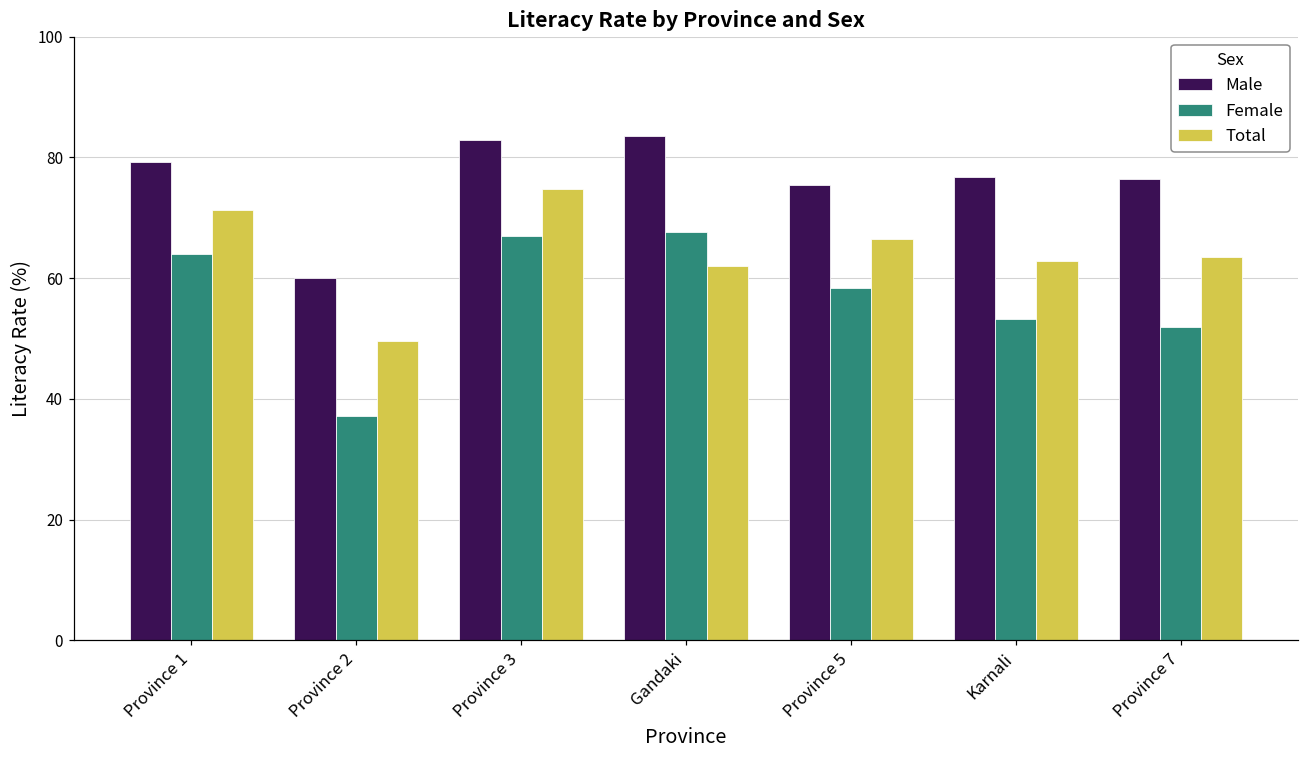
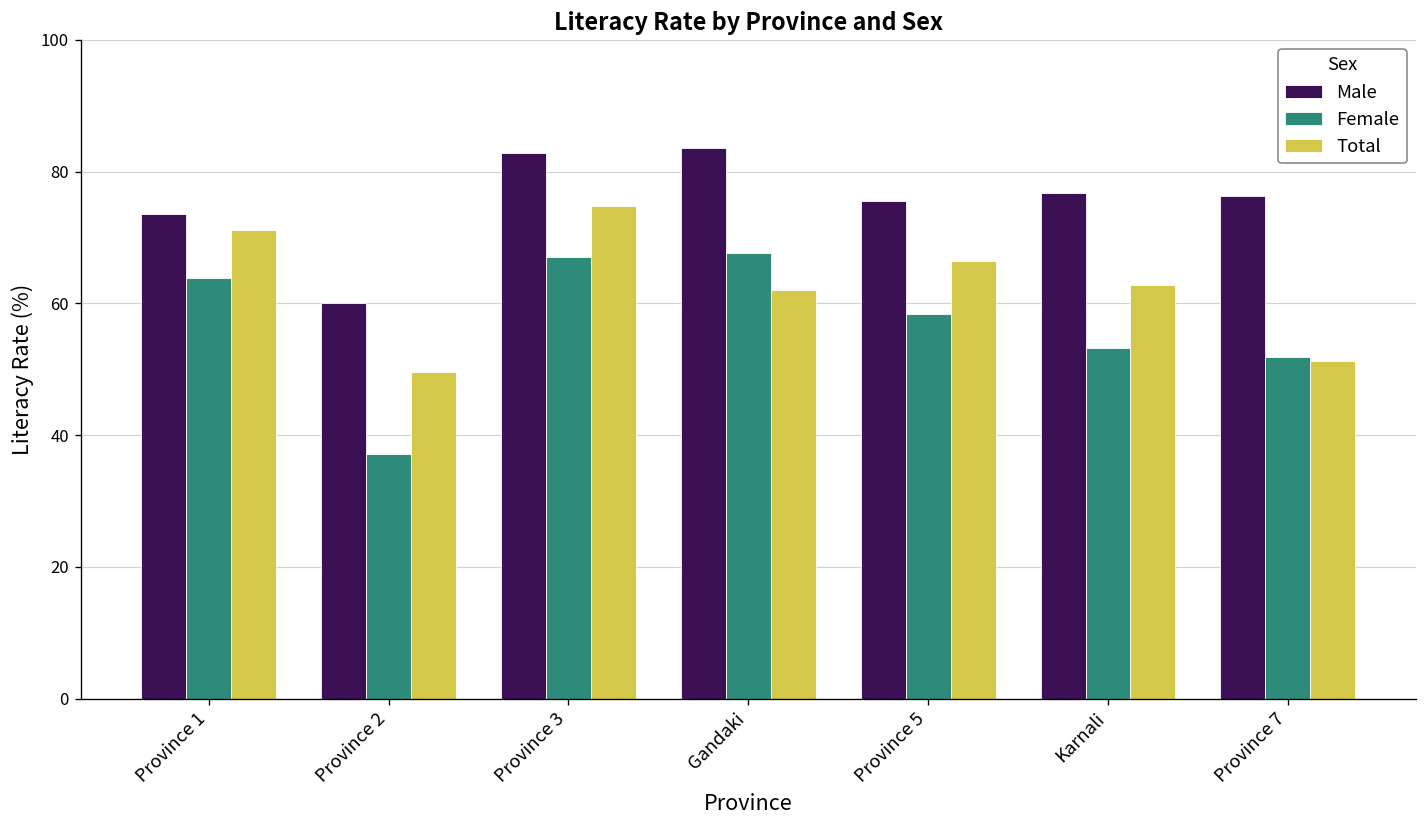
  {
    "Male": {
-     "Province 1": 79,
+     "Province 1": 74,
      "Province 2": 60,
      "Province 3": 83,
      "Gandaki": 84,
      "Province 5": 76,
      "Karnali": 77,
      "Province 7": 76
    },
    "Female": {
      "Province 1": 64,
      "Province 2": 37,
      "Province 3": 67,
      "Gandaki": 68,
      "Province 5": 58,
      "Karnali": 53,
      "Province 7": 52
    },
    "Total": {
      "Province 1": 71,
      "Province 2": 50,
      "Province 3": 75,
      "Gandaki": 62,
      "Province 5": 66,
      "Karnali": 63,
-     "Province 7": 63
+     "Province 7": 51
    }
  }
